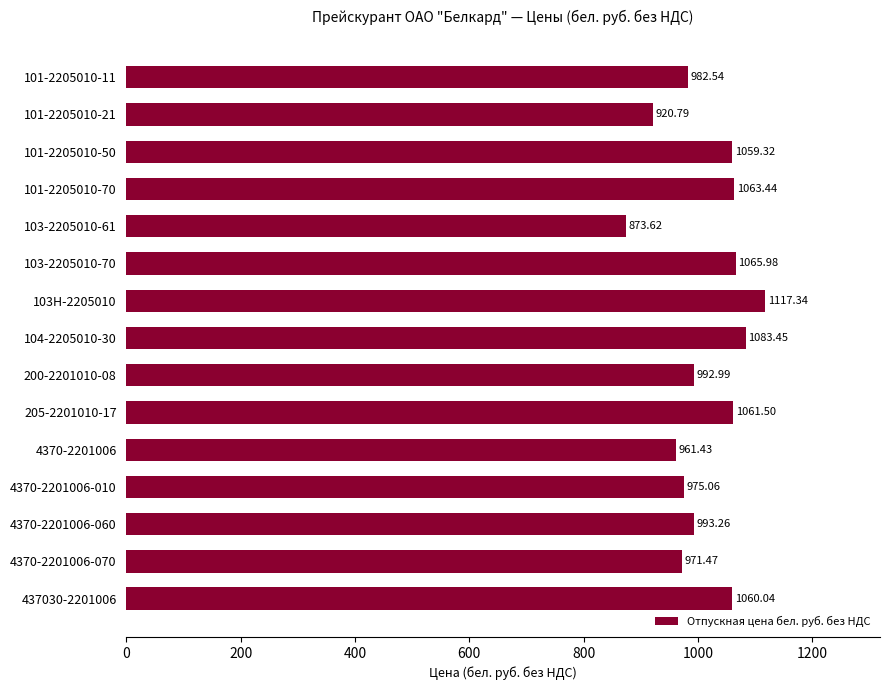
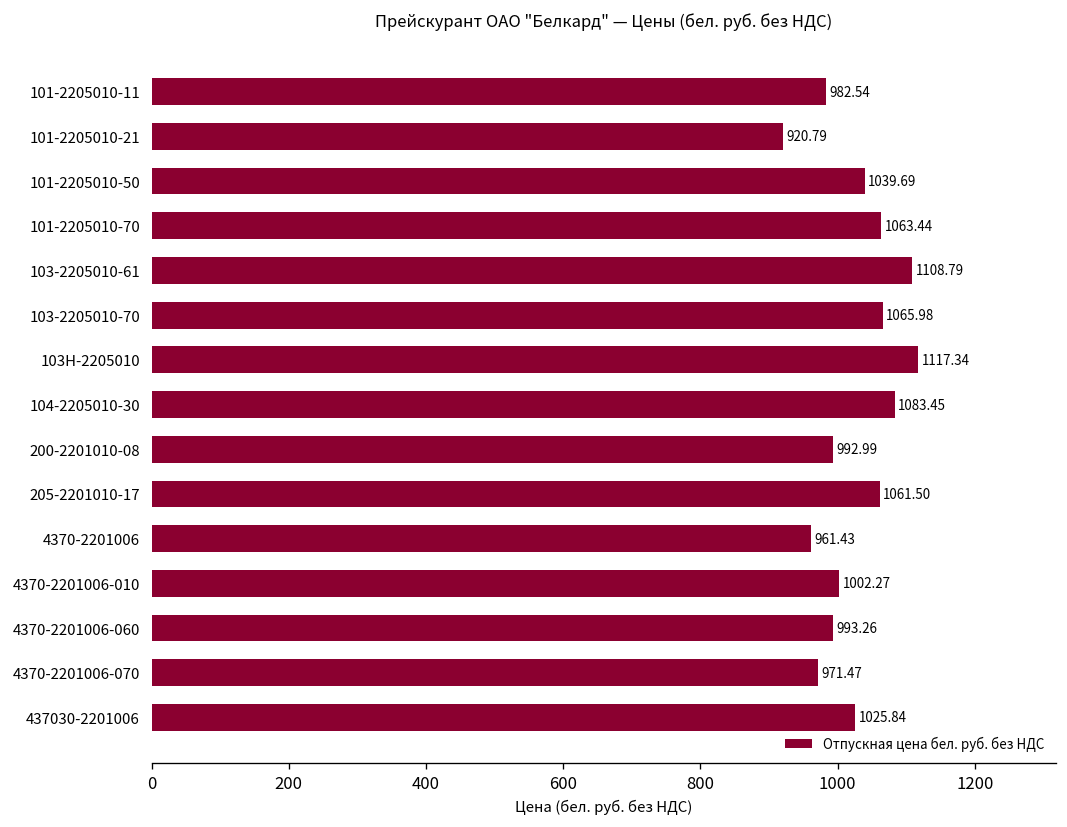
  {
    "101-2205010-11": 982.54,
    "101-2205010-21": 920.79,
-   "101-2205010-50": 1059.32,
+   "101-2205010-50": 1039.69,
    "101-2205010-70": 1063.44,
-   "103-2205010-61": 873.62,
+   "103-2205010-61": 1108.79,
    "103-2205010-70": 1065.98,
    "103Н-2205010": 1117.34,
    "104-2205010-30": 1083.45,
    "200-2201010-08": 992.99,
    "205-2201010-17": 1061.50,
    "4370-2201006": 961.43,
-   "4370-2201006-010": 975.06,
+   "4370-2201006-010": 1002.27,
    "4370-2201006-060": 993.26,
    "4370-2201006-070": 971.47,
-   "437030-2201006": 1060.04
+   "437030-2201006": 1025.84
  }
